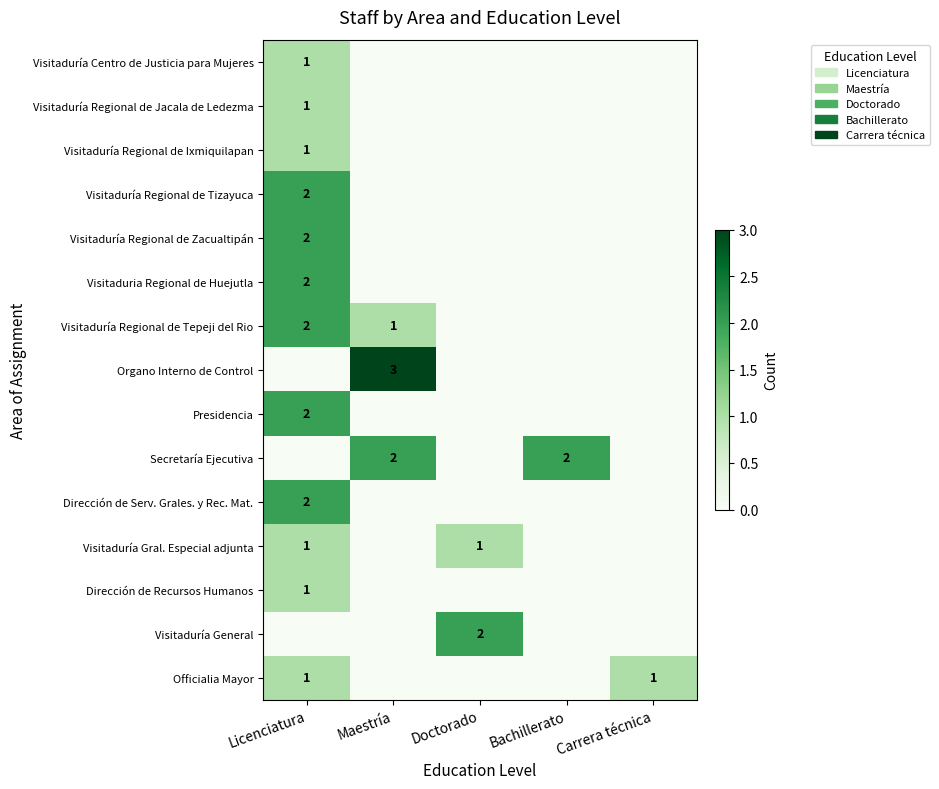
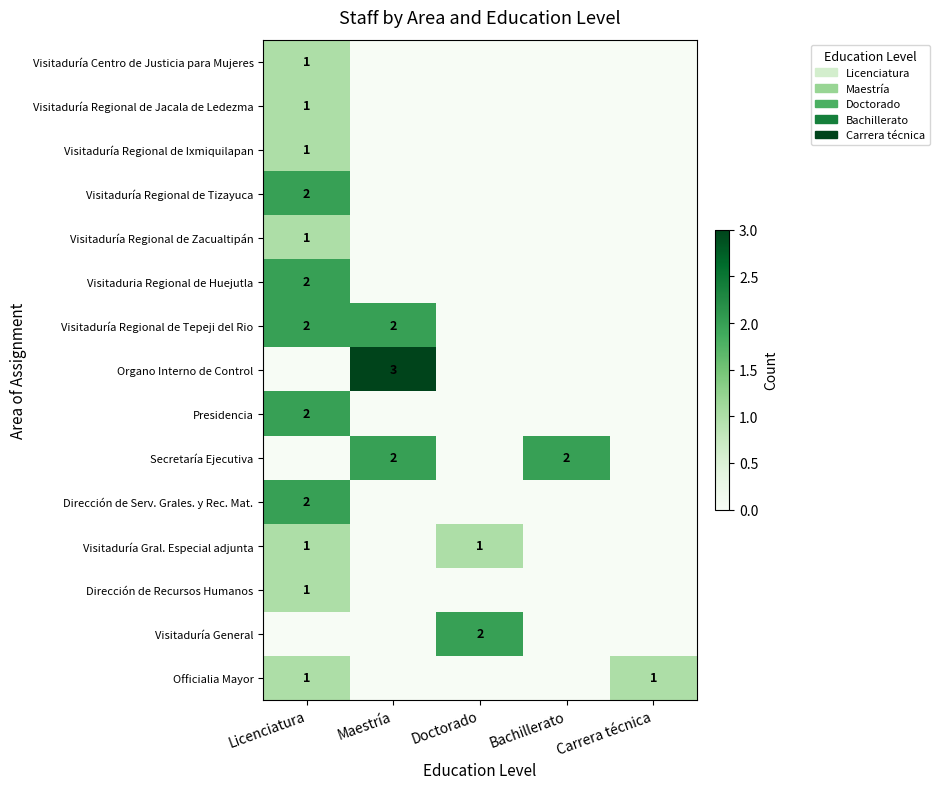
  {
    "Visitaduría Centro de Justicia para Mujeres": {
      "Licenciatura": 1
    },
    "Visitaduría Regional de Jacala de Ledezma": {
      "Licenciatura": 1
    },
    "Visitaduría Regional de Ixmiquilapan": {
      "Licenciatura": 1
    },
    "Visitaduría Regional de Tizayuca": {
      "Licenciatura": 2
    },
    "Visitaduría Regional de Zacualtipán": {
-     "Licenciatura": 2
+     "Licenciatura": 1
    },
    "Visitaduria Regional de Huejutla": {
      "Licenciatura": 2
    },
    "Visitaduría Regional de Tepeji del Rio": {
      "Licenciatura": 2,
-     "Maestría": 1
+     "Maestría": 2
    },
    "Organo Interno de Control": {
      "Maestría": 3
    },
    "Presidencia": {
      "Licenciatura": 2
    },
    "Secretaría Ejecutiva": {
      "Maestría": 2,
      "Bachillerato": 2
    },
    "Dirección de Serv. Grales. y Rec. Mat.": {
      "Licenciatura": 2
    },
    "Visitaduría Gral. Especial adjunta": {
      "Licenciatura": 1,
      "Doctorado": 1
    },
    "Dirección de Recursos Humanos": {
      "Licenciatura": 1
    },
    "Visitaduría General": {
      "Doctorado": 2
    },
    "Officialia Mayor": {
      "Licenciatura": 1,
      "Carrera técnica": 1
    }
  }
